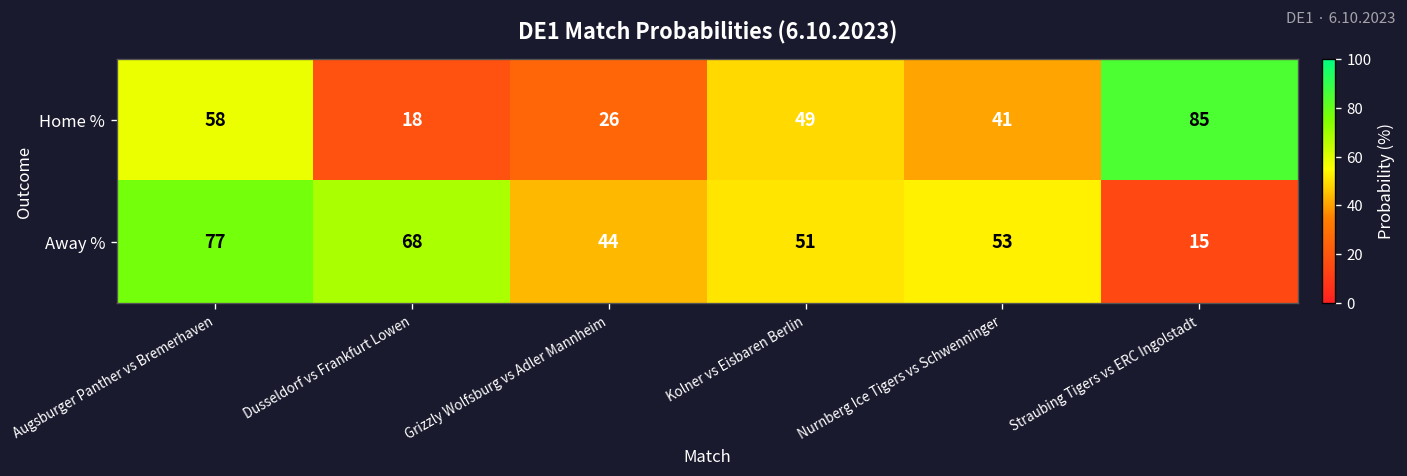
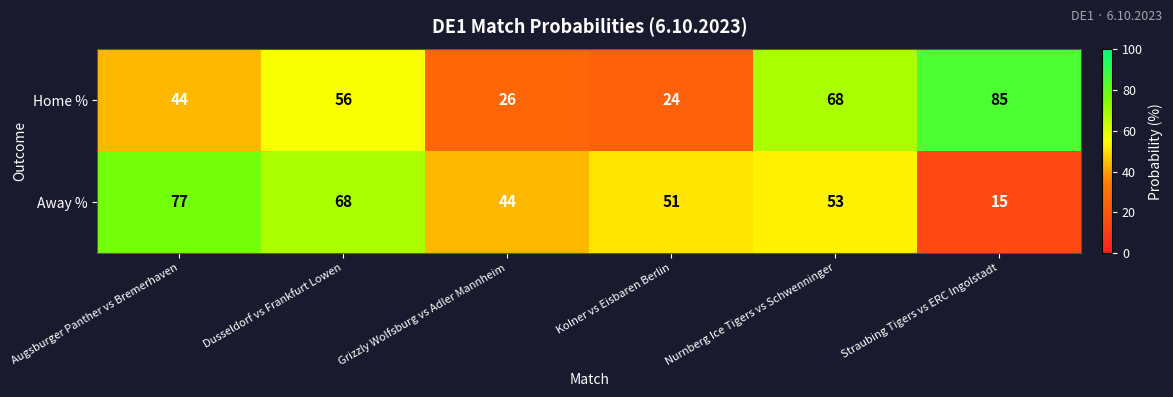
  {
    "Home %": {
-     "Augsburger Panther vs Bremerhaven": 58,
-     "Dusseldorf vs Frankfurt Lowen": 18,
+     "Augsburger Panther vs Bremerhaven": 44,
+     "Dusseldorf vs Frankfurt Lowen": 56,
      "Grizzly Wolfsburg vs Adler Mannheim": 26,
-     "Kolner vs Eisbaren Berlin": 49,
-     "Nurnberg Ice Tigers vs Schwenninger": 41,
+     "Kolner vs Eisbaren Berlin": 24,
+     "Nurnberg Ice Tigers vs Schwenninger": 68,
      "Straubing Tigers vs ERC Ingolstadt": 85
    },
    "Away %": {
      "Augsburger Panther vs Bremerhaven": 77,
      "Dusseldorf vs Frankfurt Lowen": 68,
      "Grizzly Wolfsburg vs Adler Mannheim": 44,
      "Kolner vs Eisbaren Berlin": 51,
      "Nurnberg Ice Tigers vs Schwenninger": 53,
      "Straubing Tigers vs ERC Ingolstadt": 15
    }
  }
